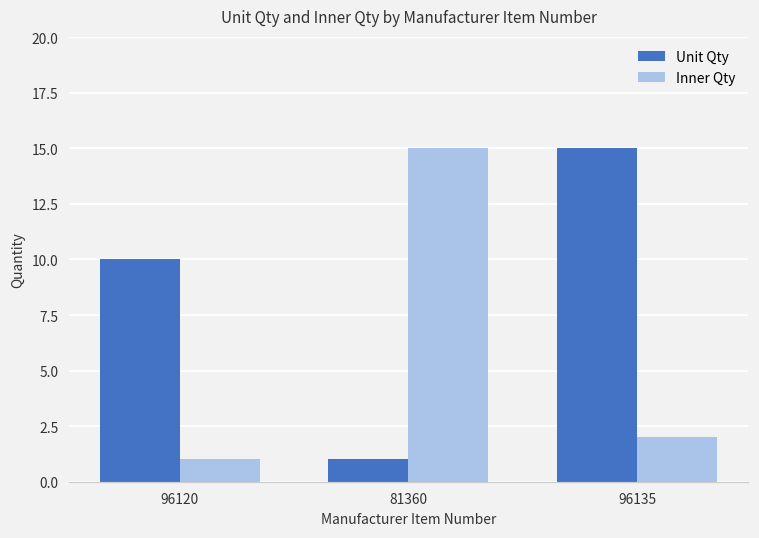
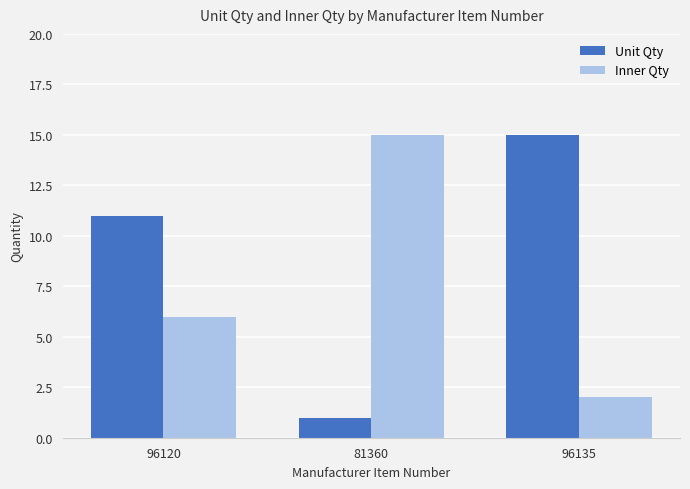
  {
    "Unit Qty": {
-     "96120": 10,
+     "96120": 11,
      "81360": 1,
      "96135": 15
    },
    "Inner Qty": {
-     "96120": 1,
+     "96120": 6,
      "81360": 15,
      "96135": 2
    }
  }
